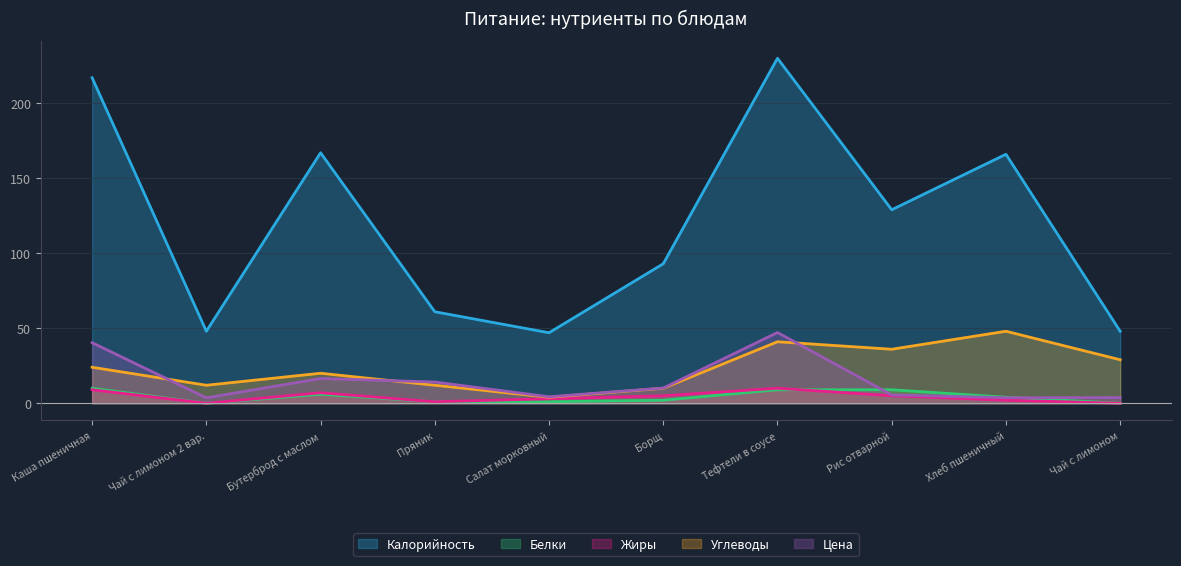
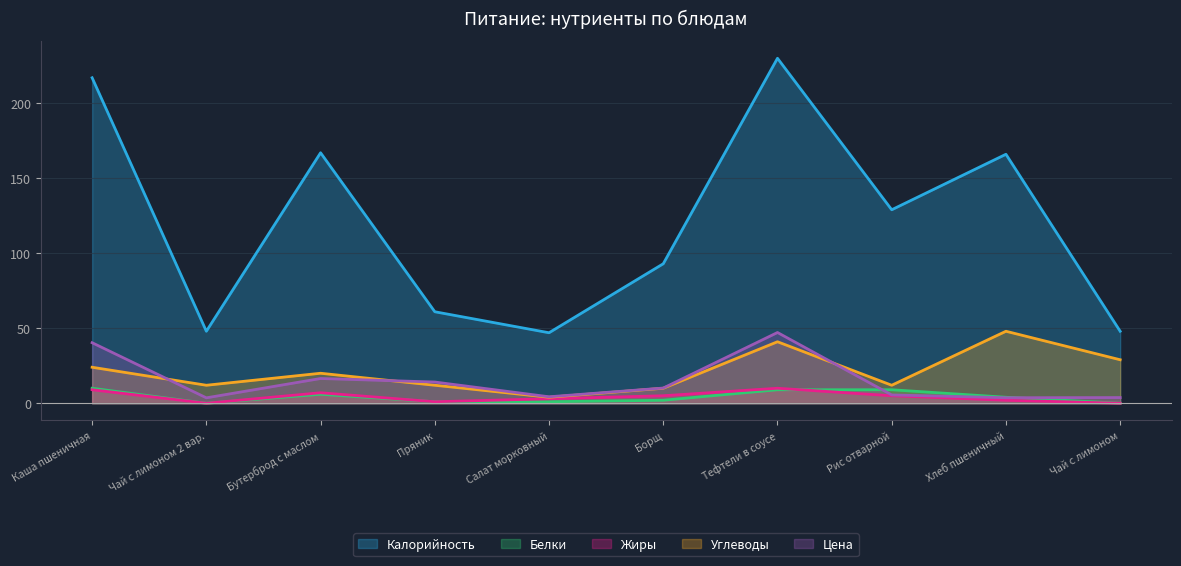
  {
    "Углеводы": {
      "Каша пшеничная": 24,
      "Чай с лимоном 2 вар.": 12,
      "Бутерброд с маслом": 20,
      "Пряник": 12,
      "Тефтели в соусе": 41,
-     "Рис отварной": 36,
+     "Рис отварной": 12,
      "Хлеб пшеничный": 48,
      "Чай с лимоном": 29
    }
  }
